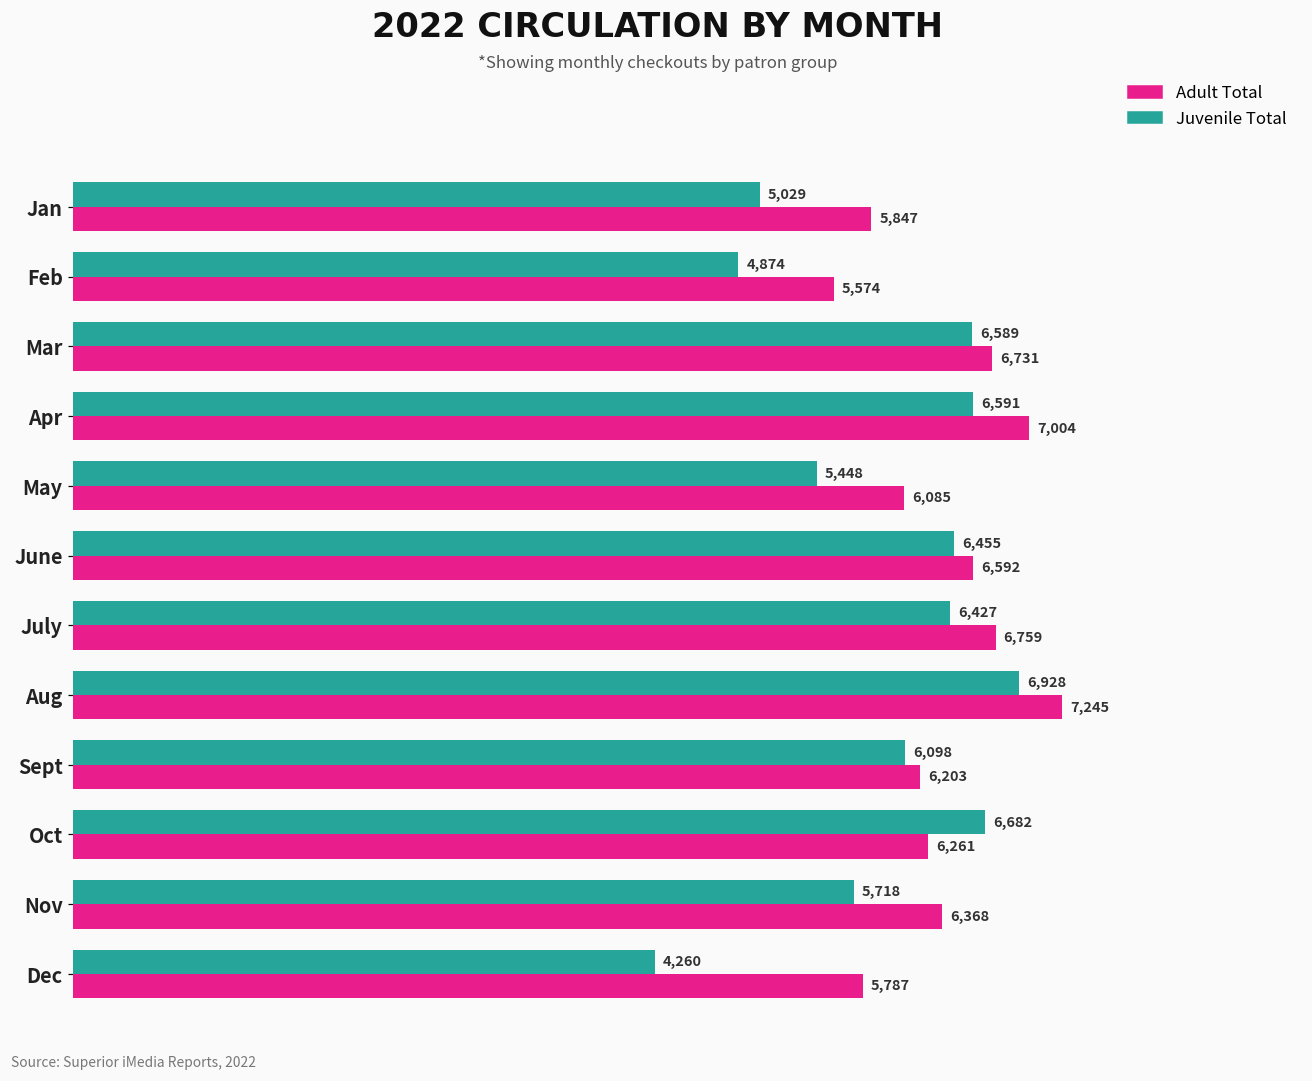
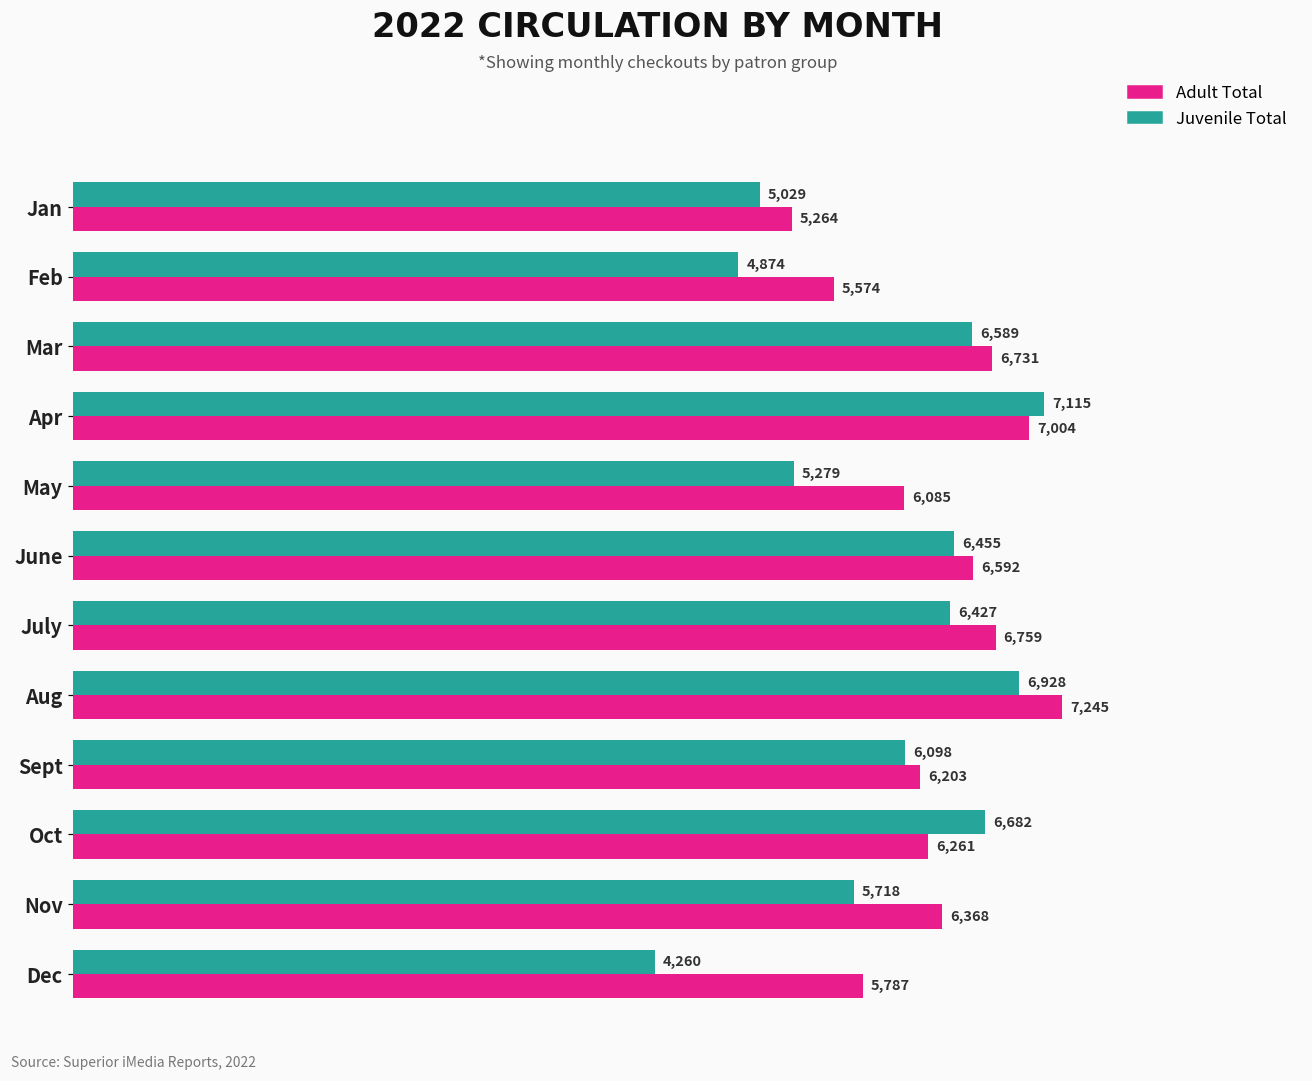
  {
    "Adult Total": {
-     "Jan": "5,847",
+     "Jan": "5,264",
      "Feb": "5,574",
      "Mar": "6,731",
      "Apr": "7,004",
      "May": "6,085",
      "June": "6,592",
      "July": "6,759",
      "Aug": "7,245",
      "Sept": "6,203",
      "Oct": "6,261",
      "Nov": "6,368",
      "Dec": "5,787"
    },
    "Juvenile Total": {
      "Jan": "5,029",
      "Feb": "4,874",
      "Mar": "6,589",
-     "Apr": "6,591",
-     "May": "5,448",
+     "Apr": "7,115",
+     "May": "5,279",
      "June": "6,455",
      "July": "6,427",
      "Aug": "6,928",
      "Sept": "6,098",
      "Oct": "6,682",
      "Nov": "5,718",
      "Dec": "4,260"
    }
  }
